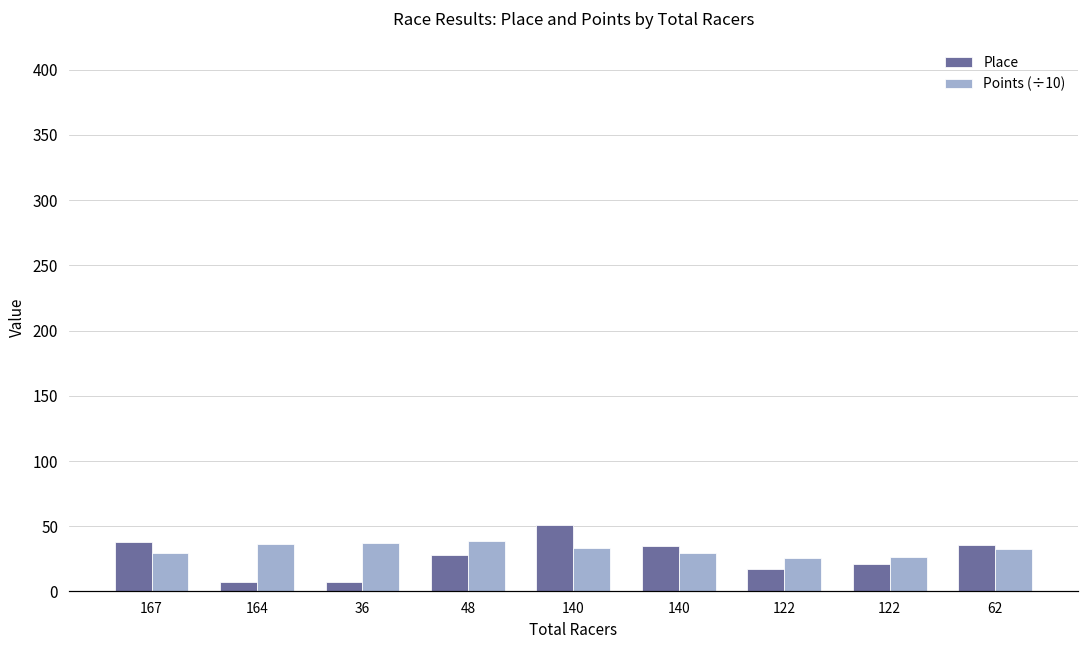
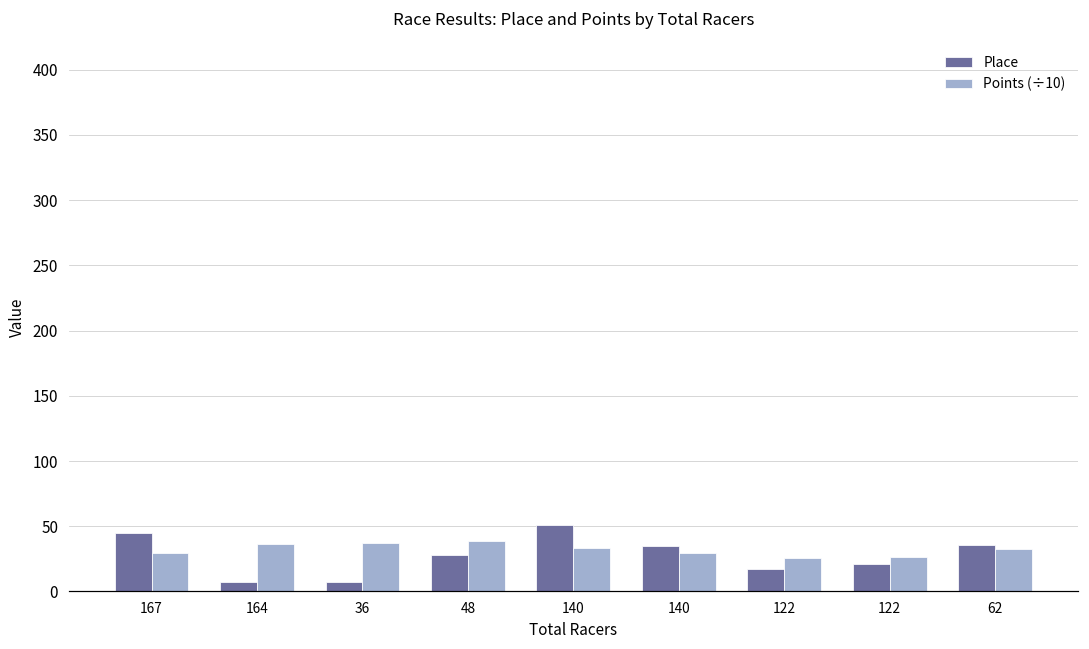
  {
    "Place": {
-     "167": 38,
+     "167": 45,
      "164": 7,
      "36": 7,
      "48": 28,
      "62": 36
    },
    "Points (÷10)": {
      "167": 30,
      "164": 36,
      "36": 37,
      "48": 38,
      "62": 32
    }
  }
